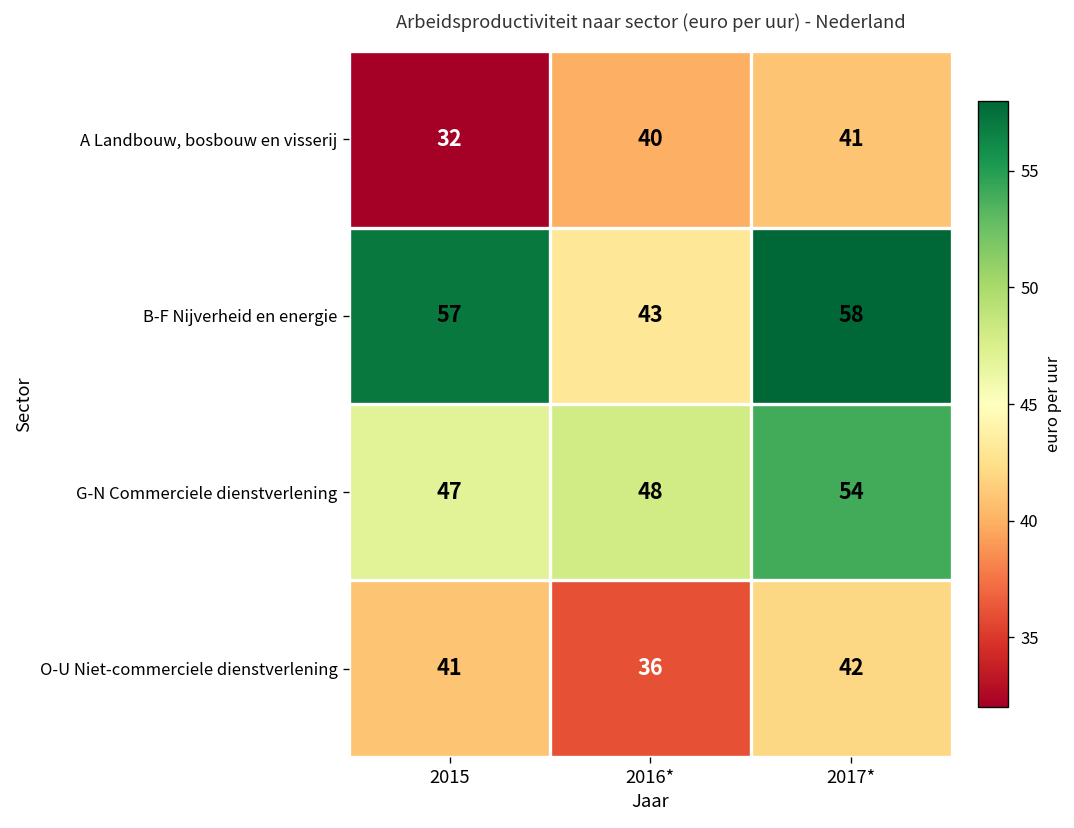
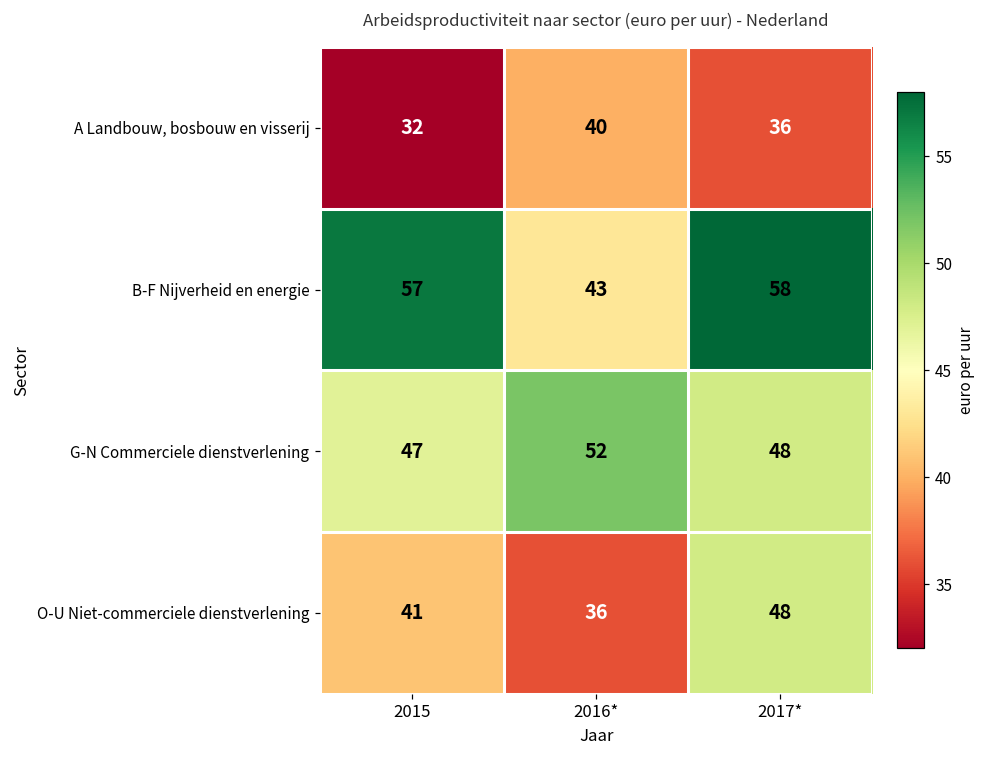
  {
    "A Landbouw, bosbouw en visserij": {
      "2015": 32,
      "2016*": 40,
-     "2017*": 41
+     "2017*": 36
    },
    "B-F Nijverheid en energie": {
      "2015": 57,
      "2016*": 43,
      "2017*": 58
    },
    "G-N Commerciele dienstverlening": {
      "2015": 47,
-     "2016*": 48,
-     "2017*": 54
+     "2016*": 52,
+     "2017*": 48
    },
    "O-U Niet-commerciele dienstverlening": {
      "2015": 41,
      "2016*": 36,
-     "2017*": 42
+     "2017*": 48
    }
  }
